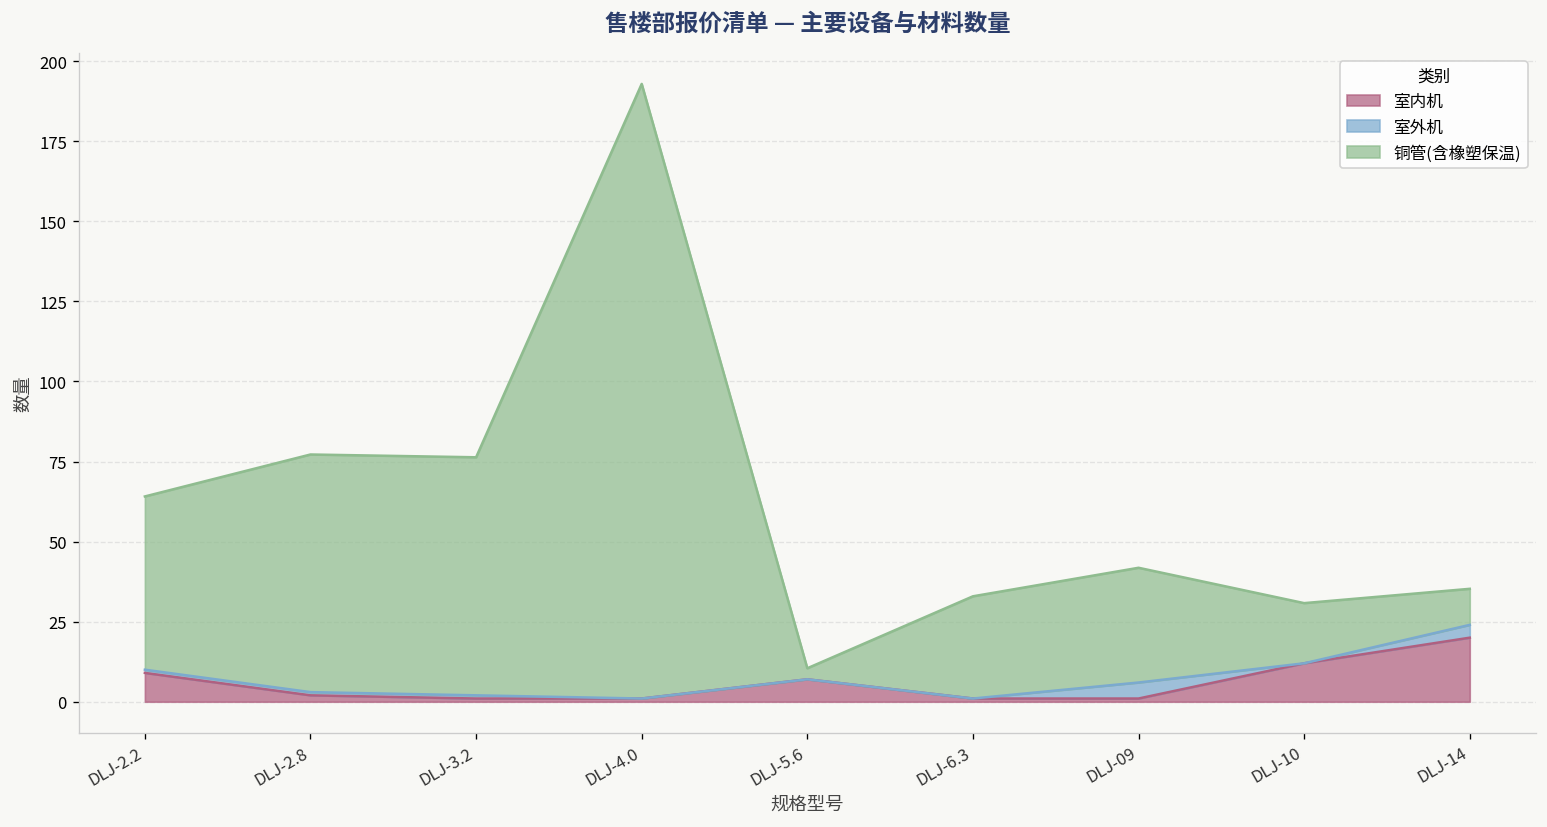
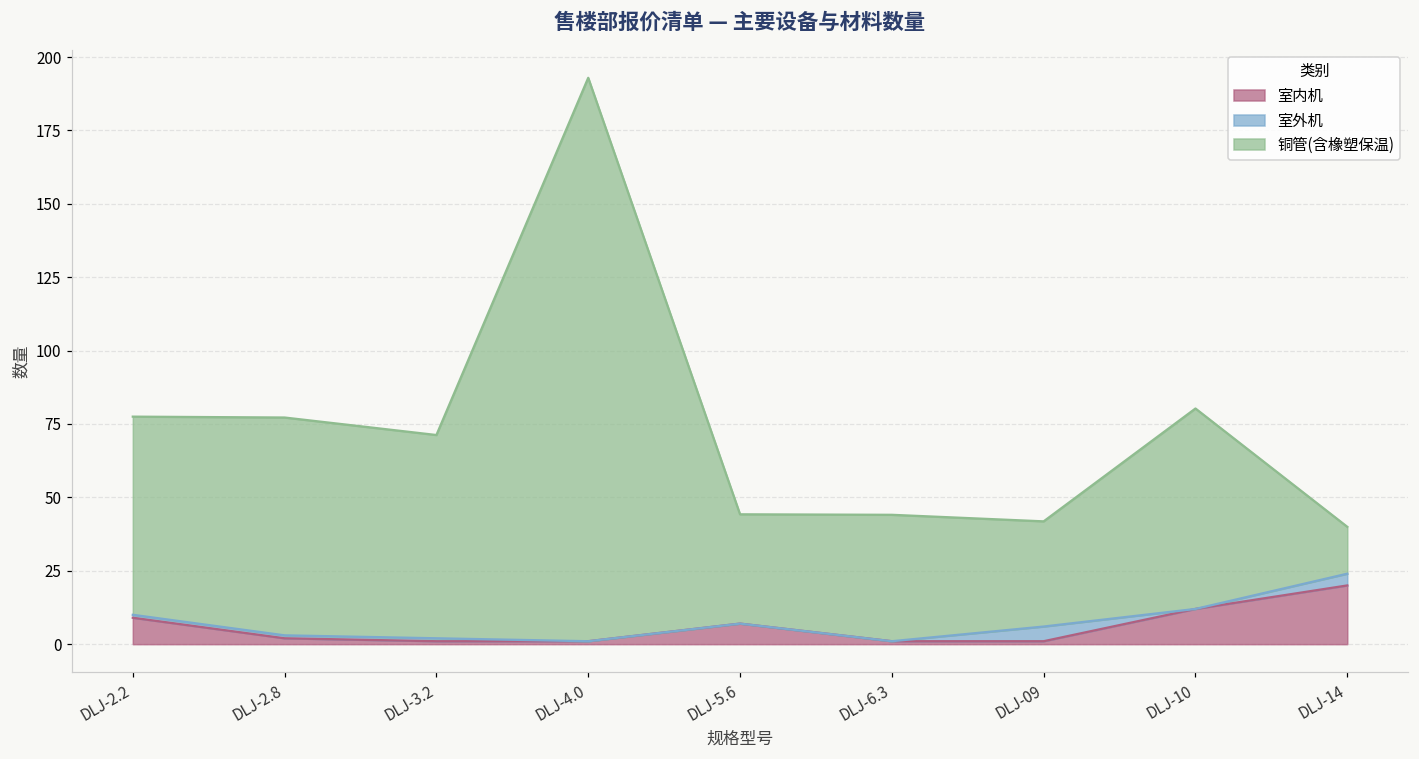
  {
    "室内机": {
      "DLJ-2.2": 9,
      "DLJ-2.8": 2,
      "DLJ-3.2": 1,
      "DLJ-09": 1,
      "DLJ-14": 20
    },
    "室外机": {
      "DLJ-2.2": 1,
      "DLJ-2.8": 1,
      "DLJ-3.2": 1,
      "DLJ-09": 5,
      "DLJ-14": 4
    },
    "铜管(含橡塑保温)": {
-     "DLJ-2.2": 54,
+     "DLJ-2.2": 68,
      "DLJ-2.8": 74,
-     "DLJ-3.2": 74,
+     "DLJ-3.2": 69,
      "DLJ-4.0": 192,
-     "DLJ-5.6": 3,
-     "DLJ-6.3": 32,
+     "DLJ-5.6": 37,
+     "DLJ-6.3": 43,
      "DLJ-09": 36,
-     "DLJ-10": 19,
-     "DLJ-14": 11
+     "DLJ-10": 68,
+     "DLJ-14": 16
    }
  }
